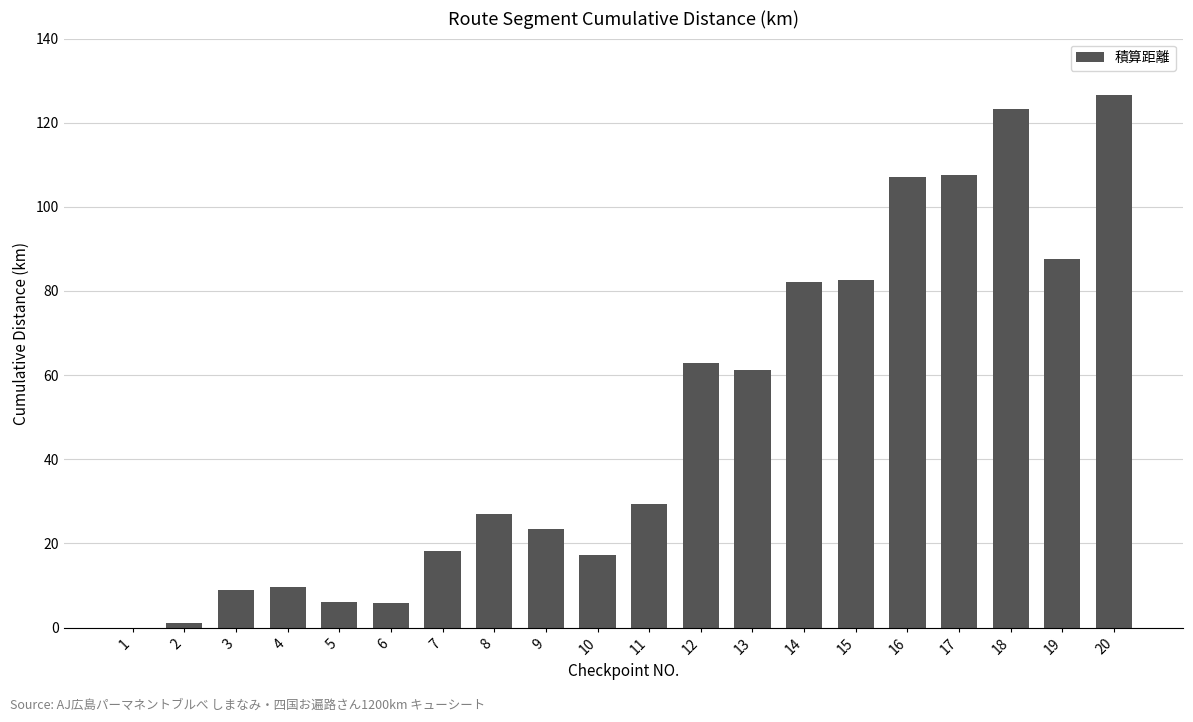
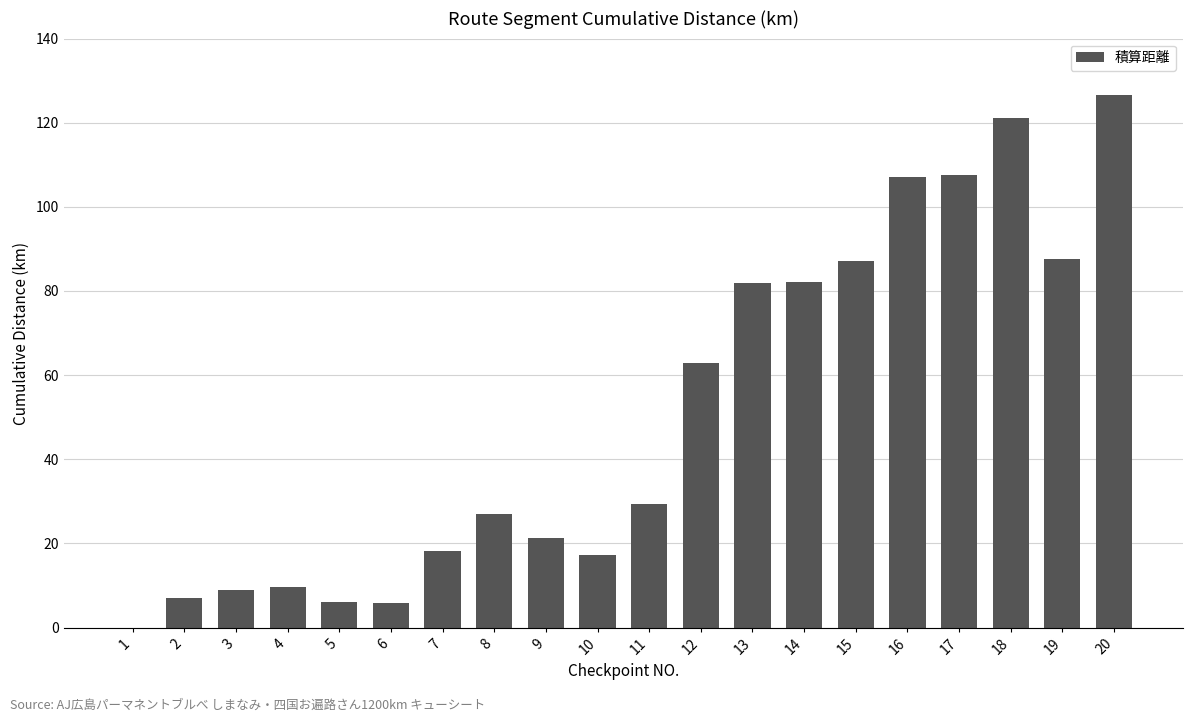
  {
    "1": 0,
-   "2": 1,
+   "2": 7,
    "3": 9,
    "4": 10,
    "5": 6,
    "6": 6,
    "7": 18,
    "8": 27,
-   "9": 23,
+   "9": 21,
    "10": 17,
    "11": 29,
    "12": 63,
-   "13": 61,
+   "13": 82,
    "14": 82,
-   "15": 83,
+   "15": 87,
    "16": 107,
    "17": 108,
-   "18": 123,
+   "18": 121,
    "19": 88,
    "20": 127
  }
